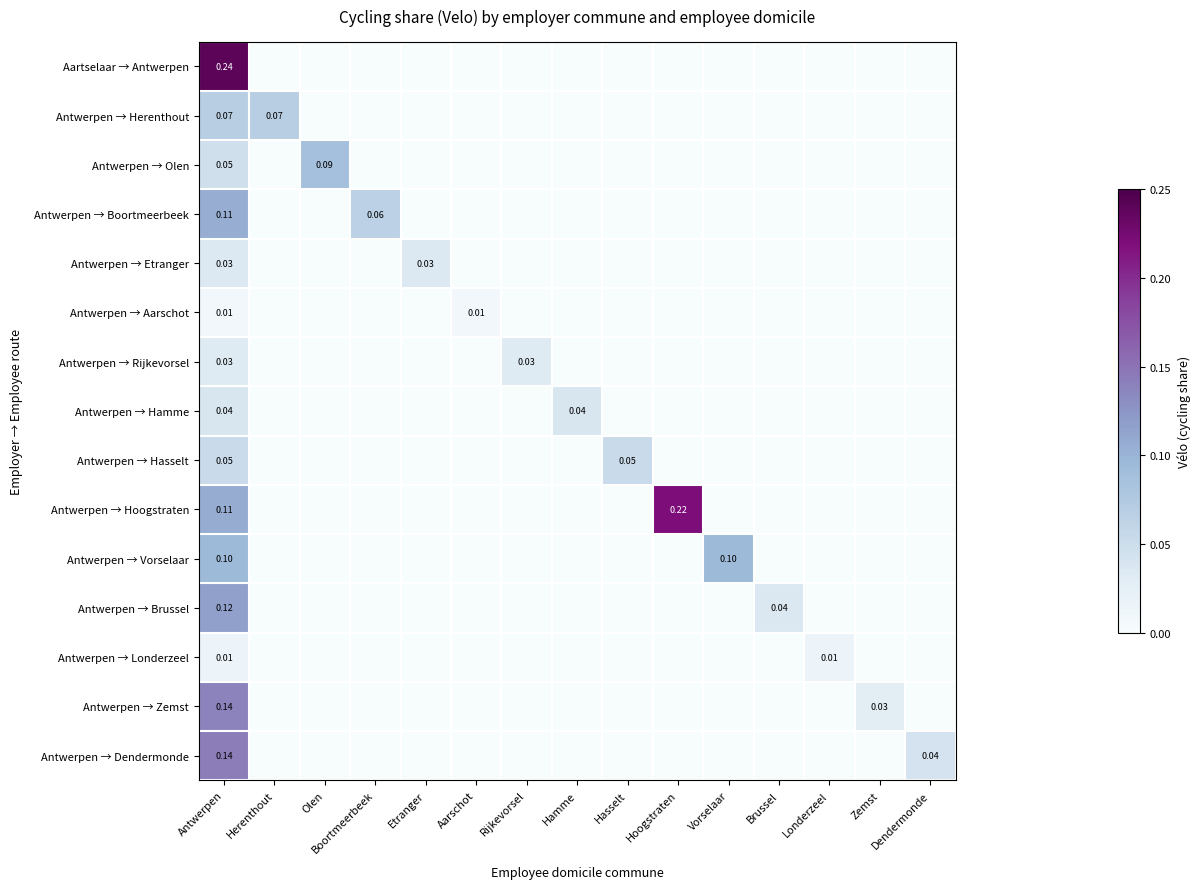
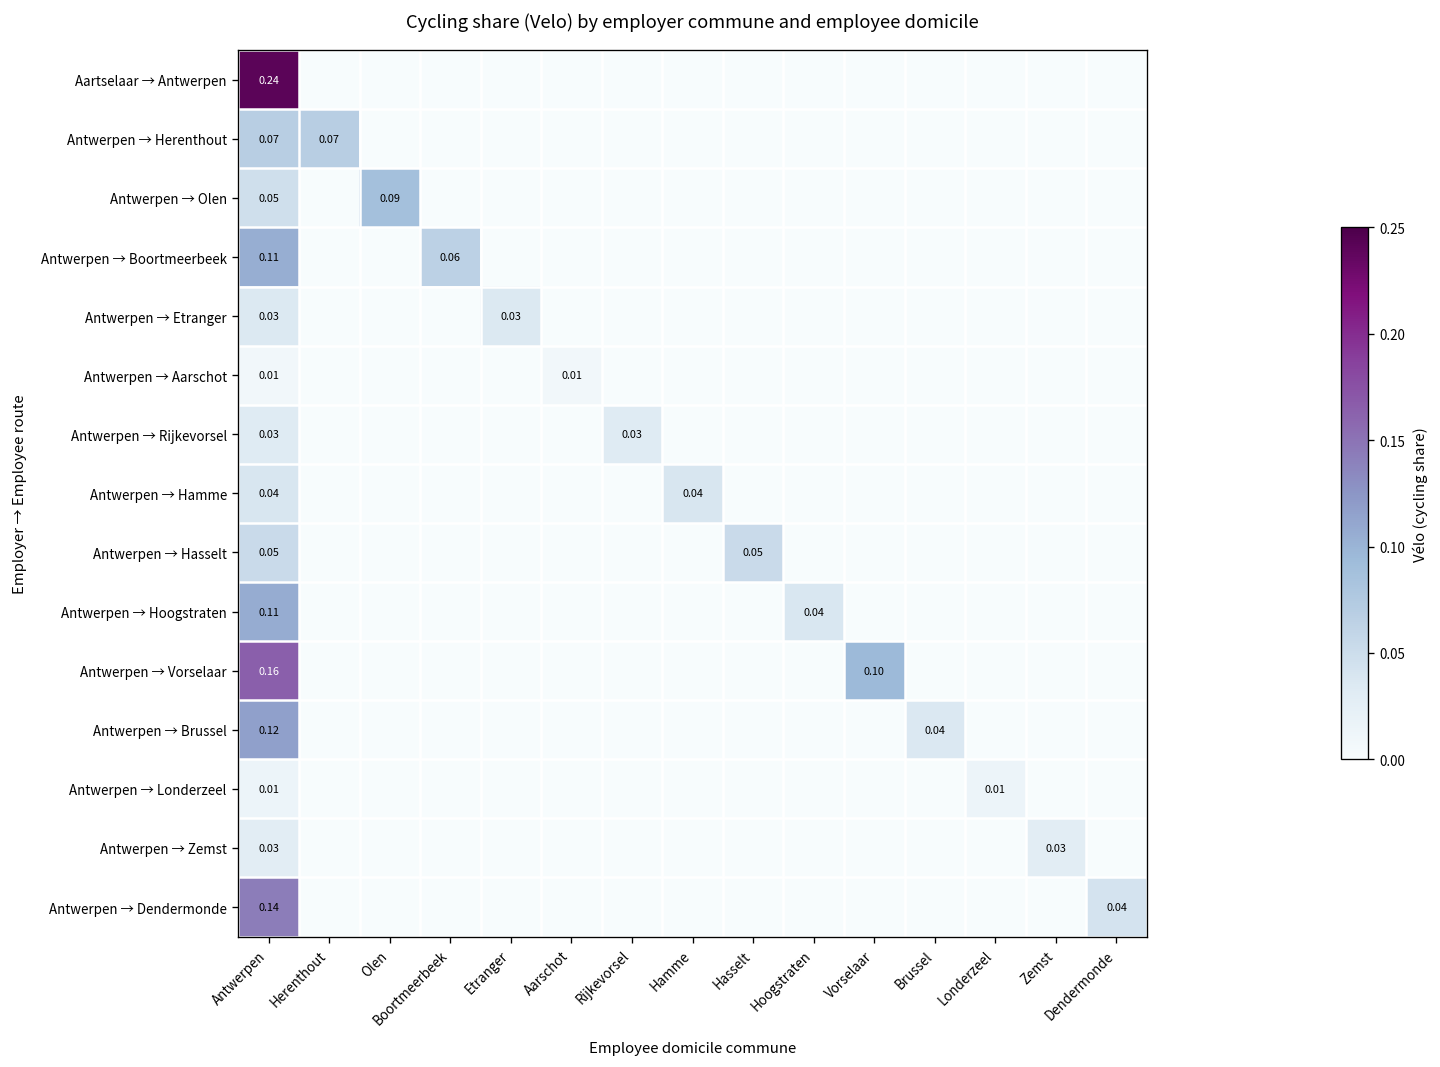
  {
    "Aartselaar → Antwerpen": {
      "Antwerpen": 0.24
    },
    "Antwerpen → Herenthout": {
      "Antwerpen": 0.07,
      "Herenthout": 0.07
    },
    "Antwerpen → Olen": {
      "Antwerpen": 0.05,
      "Olen": 0.09
    },
    "Antwerpen → Boortmeerbeek": {
      "Antwerpen": 0.11,
      "Boortmeerbeek": 0.06
    },
    "Antwerpen → Etranger": {
      "Antwerpen": 0.03,
      "Etranger": 0.03
    },
    "Antwerpen → Aarschot": {
      "Antwerpen": 0.01,
      "Aarschot": 0.01
    },
    "Antwerpen → Rijkevorsel": {
      "Antwerpen": 0.03,
      "Rijkevorsel": 0.03
    },
    "Antwerpen → Hamme": {
      "Antwerpen": 0.04,
      "Hamme": 0.04
    },
    "Antwerpen → Hasselt": {
      "Antwerpen": 0.05,
      "Hasselt": 0.05
    },
    "Antwerpen → Hoogstraten": {
      "Antwerpen": 0.11,
-     "Hoogstraten": 0.22
+     "Hoogstraten": 0.04
    },
    "Antwerpen → Vorselaar": {
-     "Antwerpen": 0.10,
+     "Antwerpen": 0.16,
      "Vorselaar": 0.10
    },
    "Antwerpen → Brussel": {
      "Antwerpen": 0.12,
      "Brussel": 0.04
    },
    "Antwerpen → Londerzeel": {
      "Antwerpen": 0.01,
      "Londerzeel": 0.01
    },
    "Antwerpen → Zemst": {
-     "Antwerpen": 0.14,
+     "Antwerpen": 0.03,
      "Zemst": 0.03
    },
    "Antwerpen → Dendermonde": {
      "Antwerpen": 0.14,
      "Dendermonde": 0.04
    }
  }
